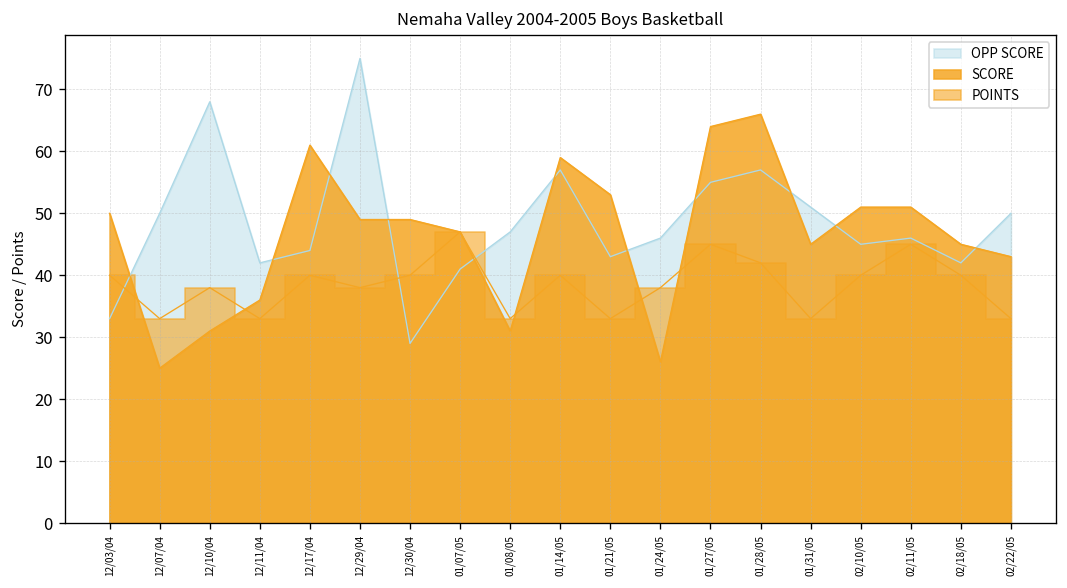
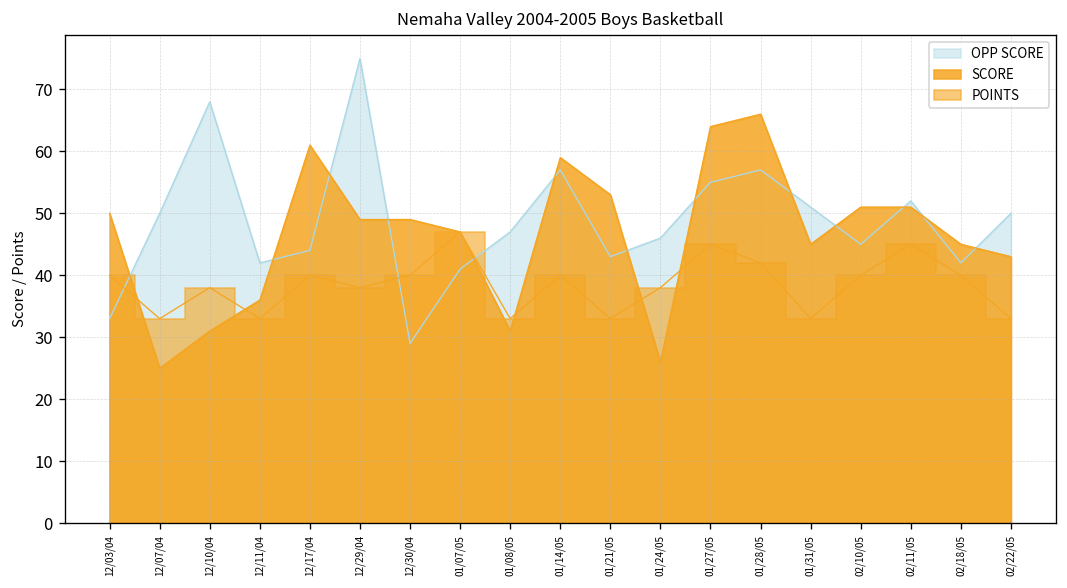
  {
    "OPP SCORE": {
      "12/03/04": 33,
      "12/07/04": 50,
      "12/10/04": 68,
      "12/11/04": 42,
      "12/17/04": 44,
      "12/29/04": 75,
      "12/30/04": 29,
      "01/07/05": 41,
      "01/08/05": 47,
      "01/14/05": 57,
      "01/21/05": 43,
      "01/24/05": 46,
      "01/27/05": 55,
      "01/28/05": 57,
      "01/31/05": 51,
      "02/10/05": 45,
-     "02/11/05": 46,
+     "02/11/05": 52,
      "02/18/05": 42,
      "02/22/05": 50
    }
  }
